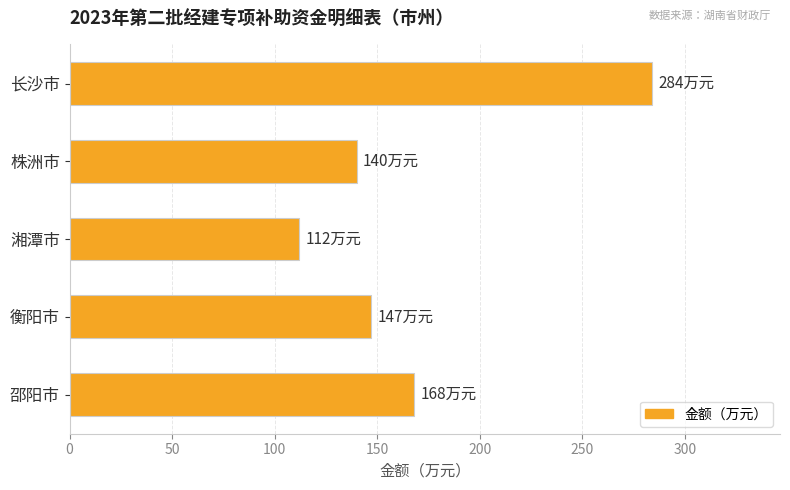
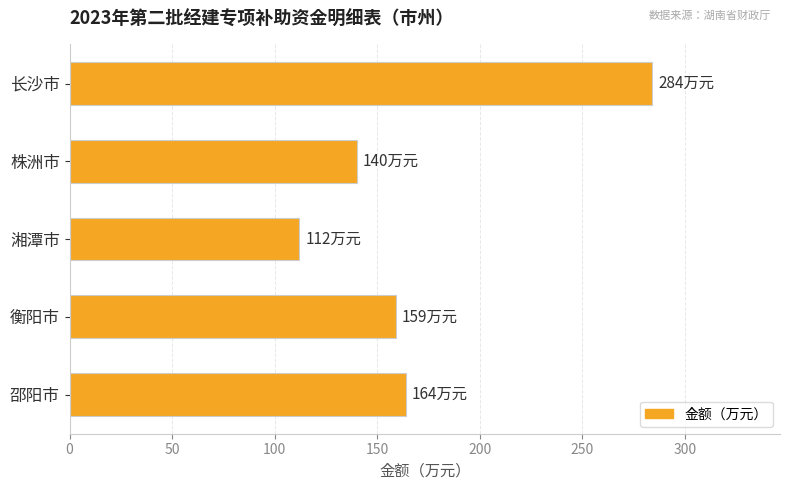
  {
    "长沙市": 284,
    "株洲市": 140,
    "湘潭市": 112,
-   "衡阳市": 147,
-   "邵阳市": 168
+   "衡阳市": 159,
+   "邵阳市": 164
  }
